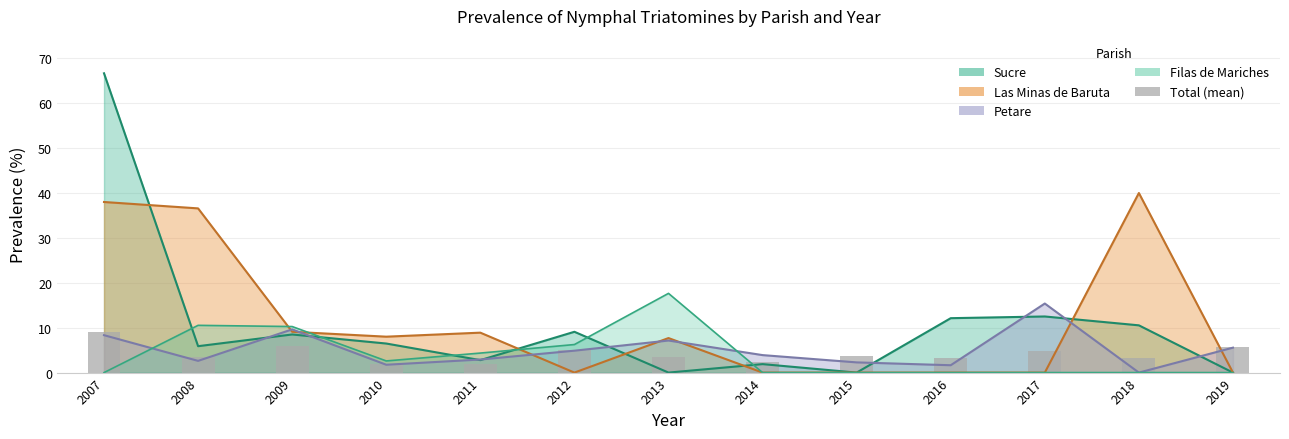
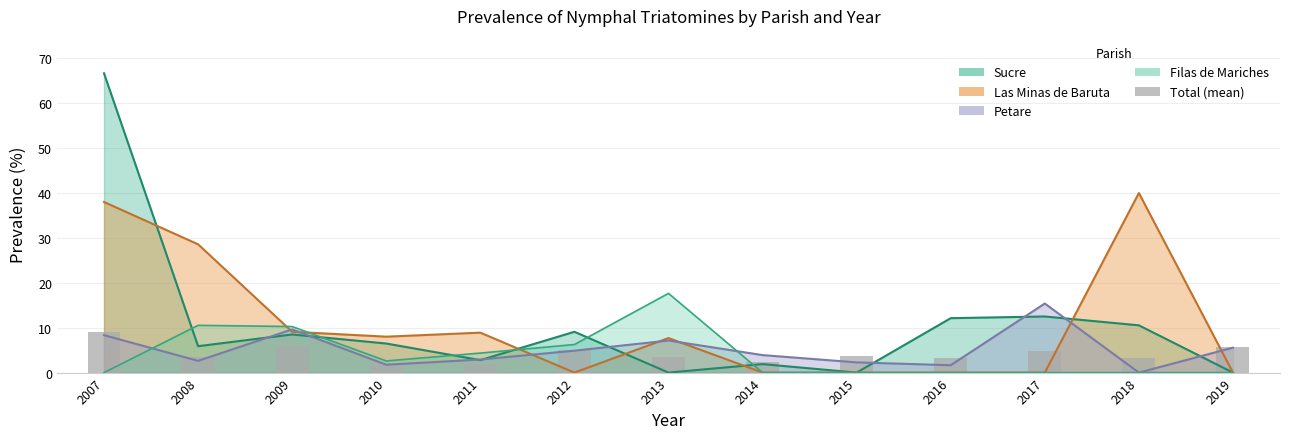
  {
    "Las Minas de Baruta": {
      "2007": 38,
-     "2008": 37,
+     "2008": 29,
      "2010": 8,
      "2011": 9,
      "2012": 0,
      "2018": 40
    }
  }
